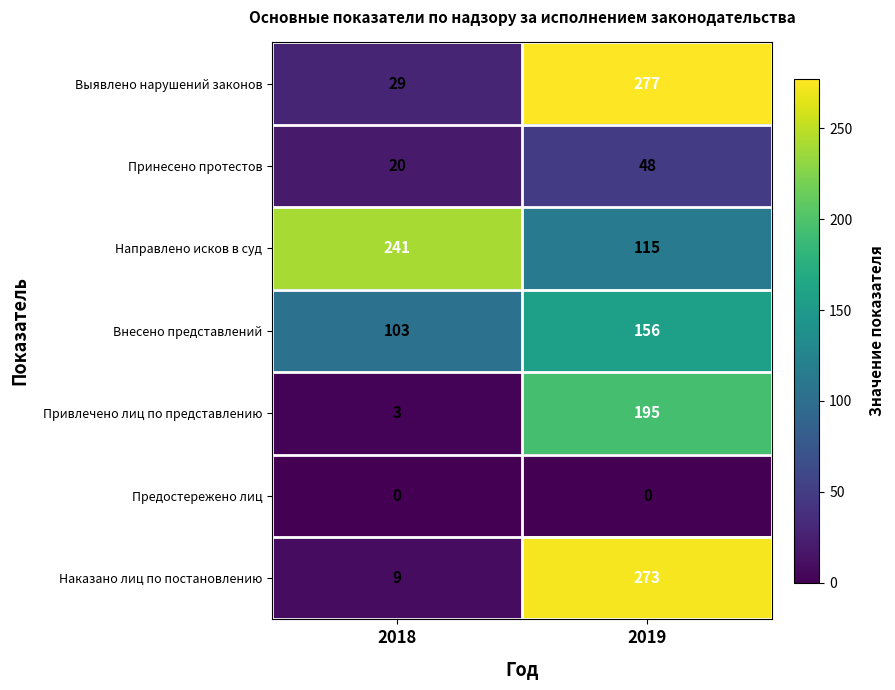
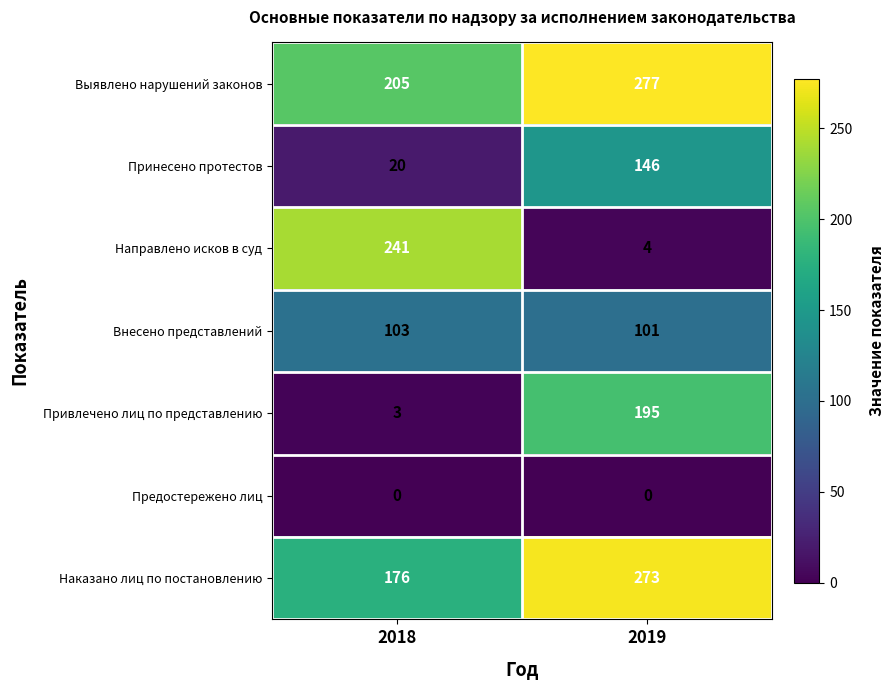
  {
    "Выявлено нарушений законов": {
-     "2018": 29,
+     "2018": 205,
      "2019": 277
    },
    "Принесено протестов": {
      "2018": 20,
-     "2019": 48
+     "2019": 146
    },
    "Направлено исков в суд": {
      "2018": 241,
-     "2019": 115
+     "2019": 4
    },
    "Внесено представлений": {
      "2018": 103,
-     "2019": 156
+     "2019": 101
    },
    "Привлечено лиц по представлению": {
      "2018": 3,
      "2019": 195
    },
    "Предостережено лиц": {
      "2018": 0,
      "2019": 0
    },
    "Наказано лиц по постановлению": {
-     "2018": 9,
+     "2018": 176,
      "2019": 273
    }
  }
